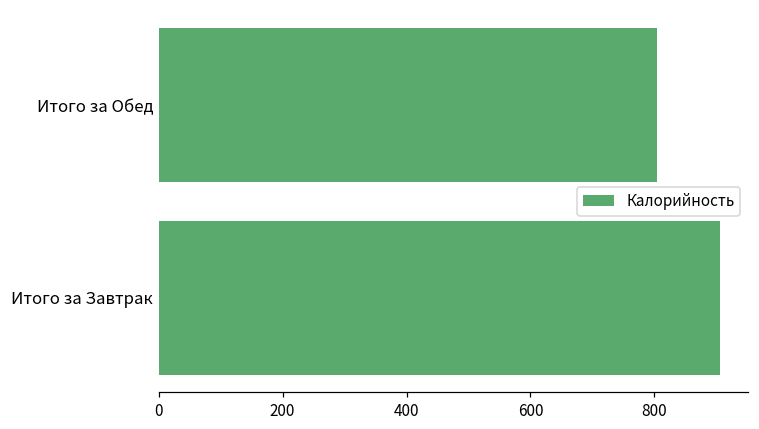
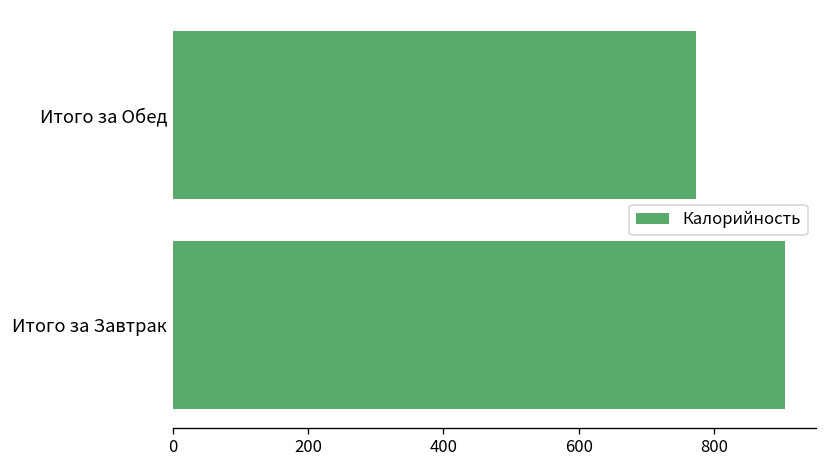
  {
-   "Итого за Обед": 800,
+   "Итого за Обед": 770,
    "Итого за Завтрак": 910
  }
